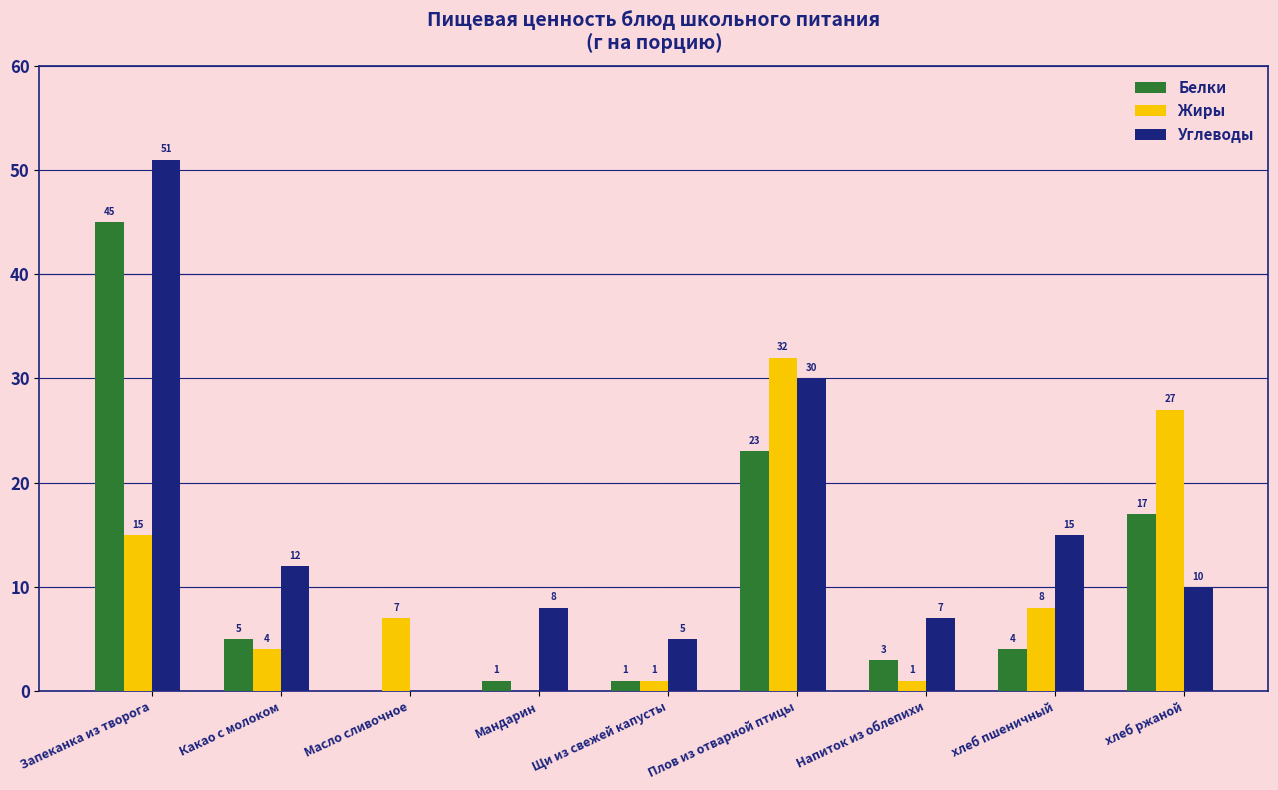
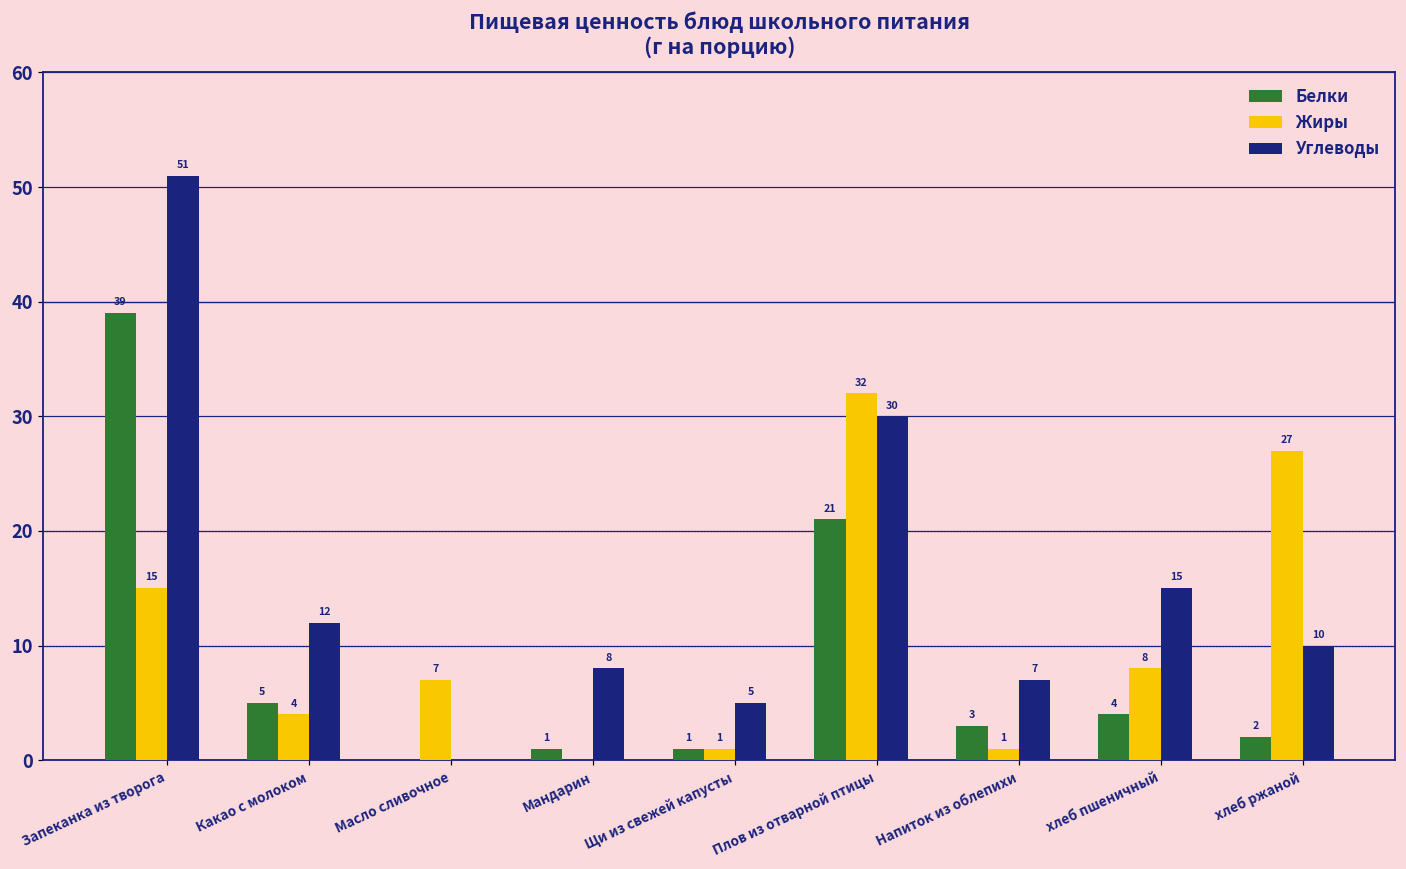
  {
    "Белки": {
-     "Запеканка из творога": 45,
+     "Запеканка из творога": 39,
      "Какао с молоком": 5,
      "Мандарин": 1,
      "Щи из свежей капусты": 1,
-     "Плов из отварной птицы": 23,
+     "Плов из отварной птицы": 21,
      "Напиток из облепихи": 3,
      "хлеб пшеничный": 4,
-     "хлеб ржаной": 17
+     "хлеб ржаной": 2
    },
    "Жиры": {
      "Запеканка из творога": 15,
      "Какао с молоком": 4,
      "Масло сливочное": 7,
      "Щи из свежей капусты": 1,
      "Плов из отварной птицы": 32,
      "Напиток из облепихи": 1,
      "хлеб пшеничный": 8,
      "хлеб ржаной": 27
    },
    "Углеводы": {
      "Запеканка из творога": 51,
      "Какао с молоком": 12,
      "Мандарин": 8,
      "Щи из свежей капусты": 5,
      "Плов из отварной птицы": 30,
      "Напиток из облепихи": 7,
      "хлеб пшеничный": 15,
      "хлеб ржаной": 10
    }
  }
